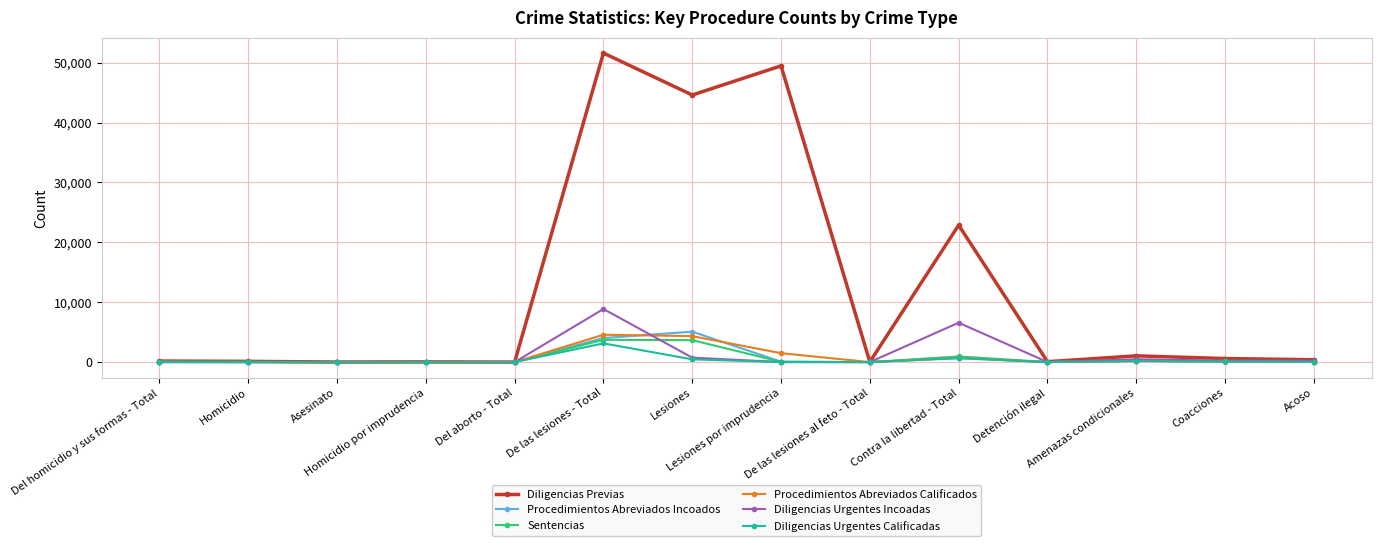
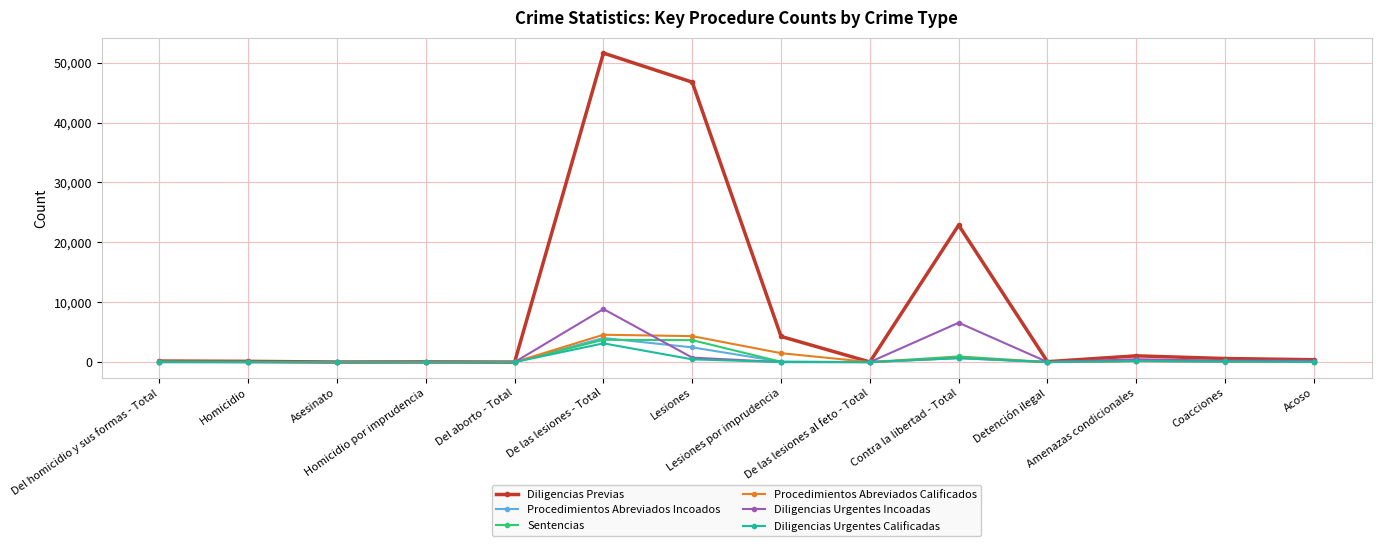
  {
    "Diligencias Previas": {
      "De las lesiones - Total": "52,000",
-     "Lesiones": "45,000",
-     "Lesiones por imprudencia": "49,000",
+     "Lesiones": "47,000",
+     "Lesiones por imprudencia": "4,000",
      "Contra la libertad - Total": "23,000",
      "Amenazas condicionales": "1,000"
    },
    "Procedimientos Abreviados Incoados": {
-     "Lesiones": "5,000"
+     "Lesiones": "2,000"
    },
    "Procedimientos Abreviados Calificados": {
      "De las lesiones - Total": "5,000",
      "Lesiones": "4,000",
      "Lesiones por imprudencia": "1,000"
    },
    "Diligencias Urgentes Incoadas": {
      "De las lesiones - Total": "9,000",
      "Contra la libertad - Total": "7,000"
    }
  }
